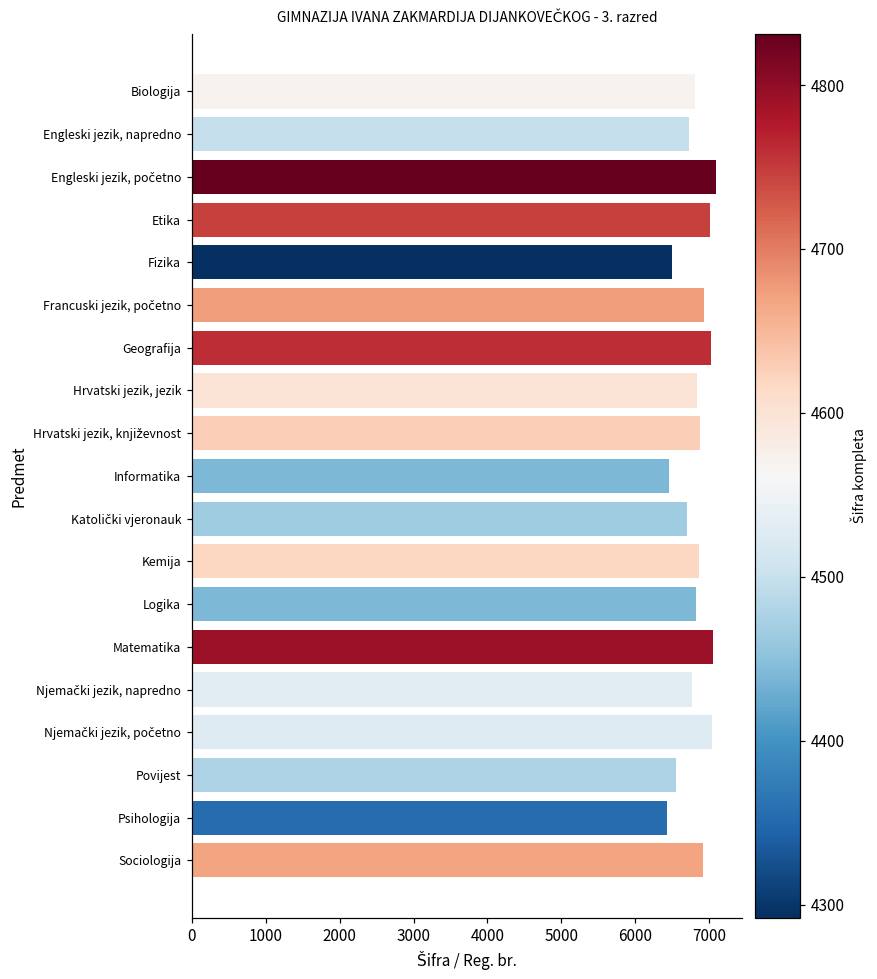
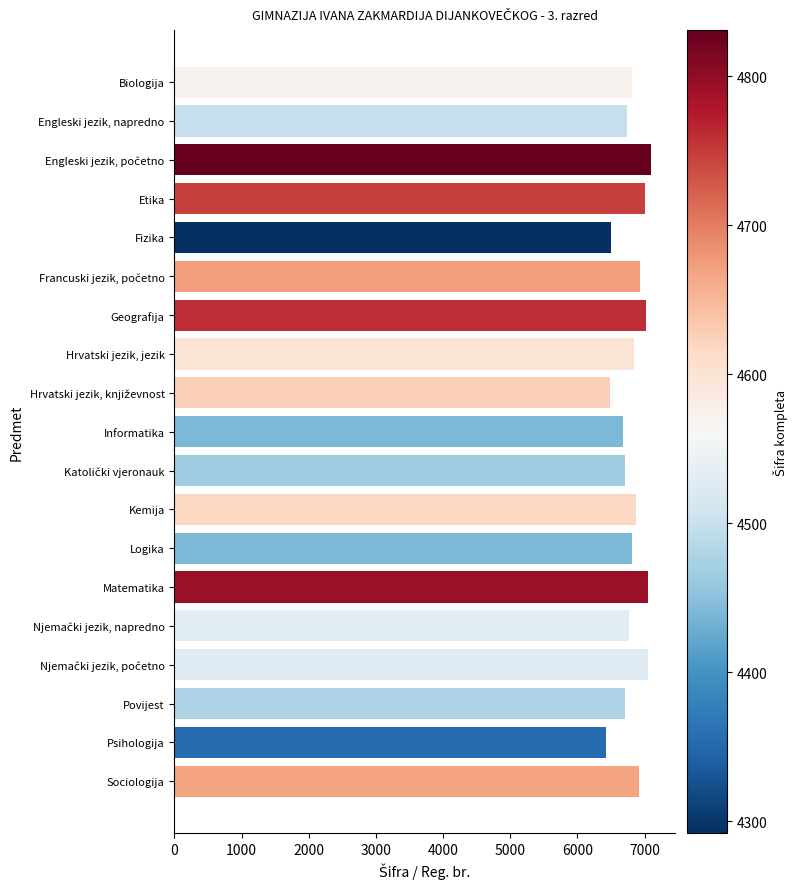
  {
    "Biologija": 6800,
    "Engleski jezik, napredno": 6700,
    "Engleski jezik, početno": 7100,
    "Etika": 7000,
    "Fizika": 6500,
    "Francuski jezik, početno": 6900,
    "Geografija": 7000,
    "Hrvatski jezik, jezik": 6800,
-   "Hrvatski jezik, književnost": 6900,
-   "Informatika": 6500,
+   "Hrvatski jezik, književnost": 6500,
+   "Informatika": 6700,
    "Katolički vjeronauk": 6700,
    "Kemija": 6900,
    "Logika": 6800,
    "Matematika": 7100,
    "Njemački jezik, napredno": 6800,
    "Njemački jezik, početno": 7000,
-   "Povijest": 6600,
+   "Povijest": 6700,
    "Psihologija": 6400,
    "Sociologija": 6900
  }
